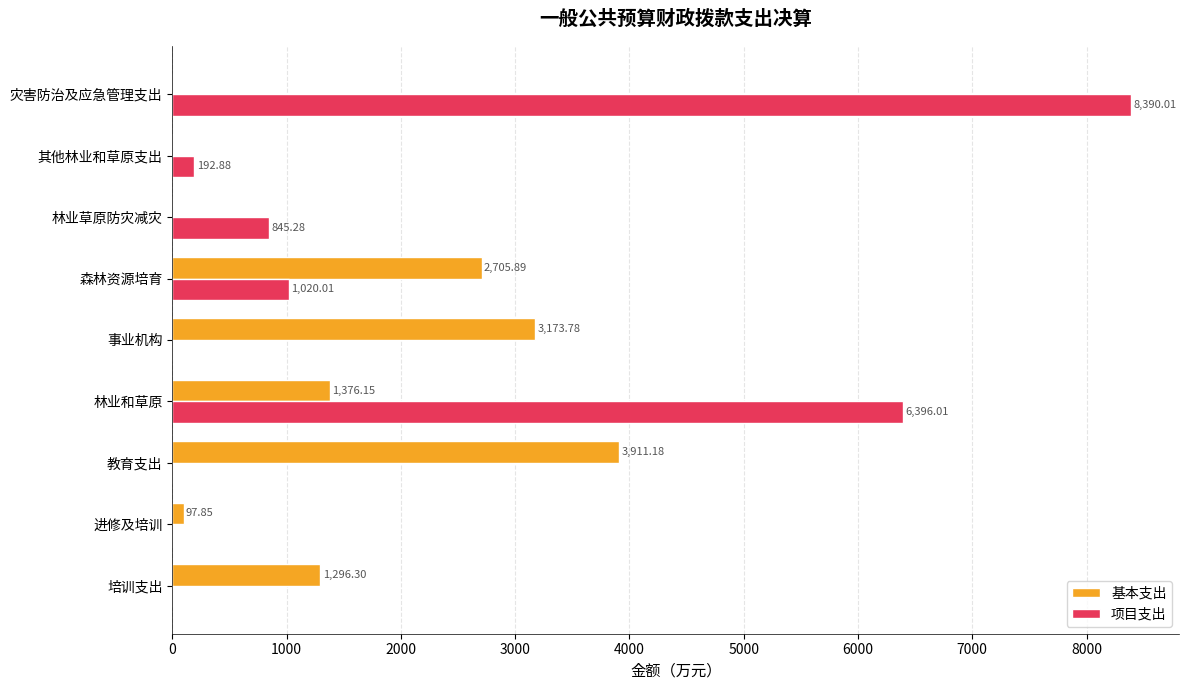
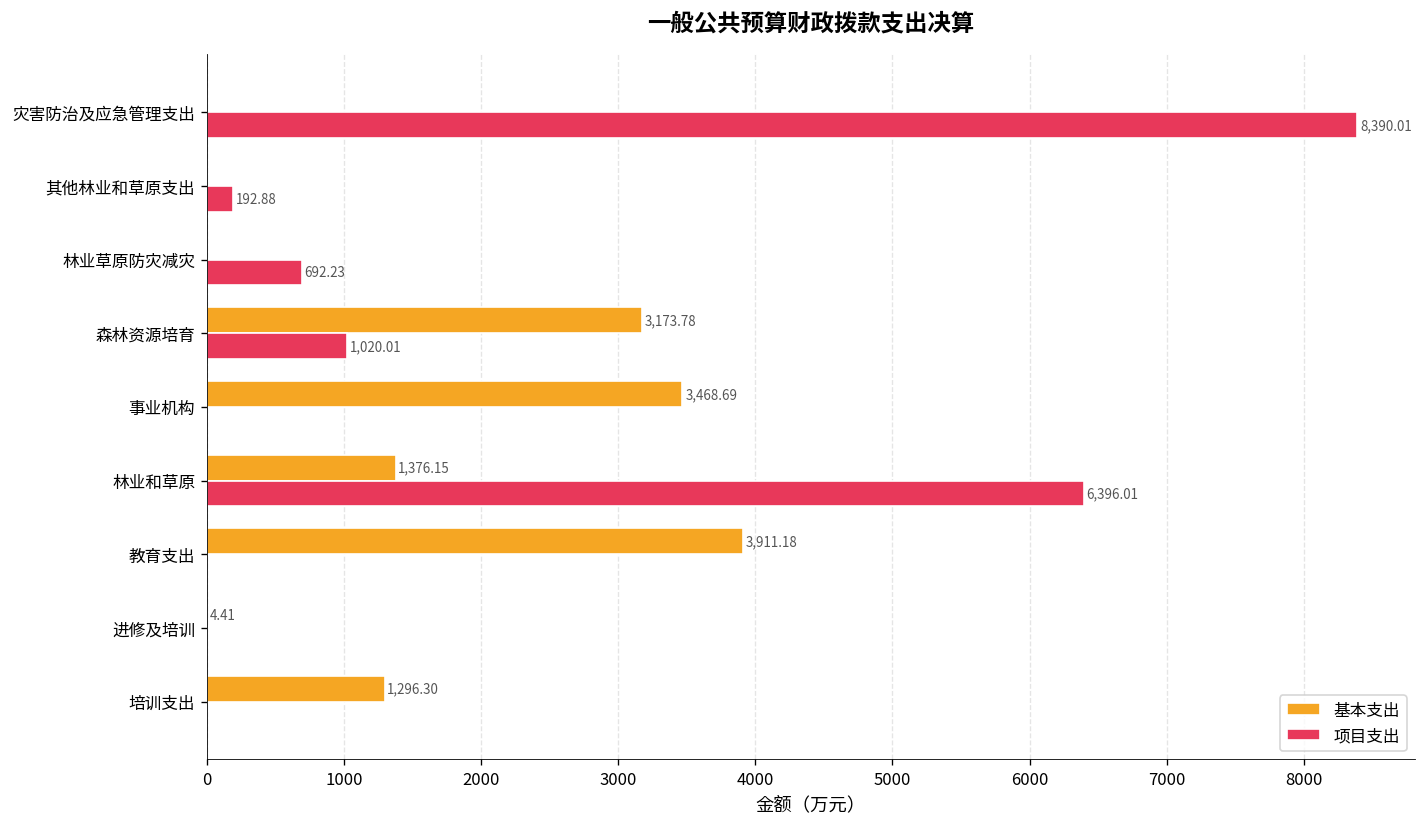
  {
    "基本支出": {
-     "森林资源培育": "2,705.89",
-     "事业机构": "3,173.78",
+     "森林资源培育": "3,173.78",
+     "事业机构": "3,468.69",
      "林业和草原": "1,376.15",
      "教育支出": "3,911.18",
-     "进修及培训": "97.85",
+     "进修及培训": "4.41",
      "培训支出": "1,296.30"
    },
    "项目支出": {
      "灾害防治及应急管理支出": "8,390.01",
      "其他林业和草原支出": "192.88",
-     "林业草原防灾减灾": "845.28",
+     "林业草原防灾减灾": "692.23",
      "森林资源培育": "1,020.01",
      "林业和草原": "6,396.01"
    }
  }
